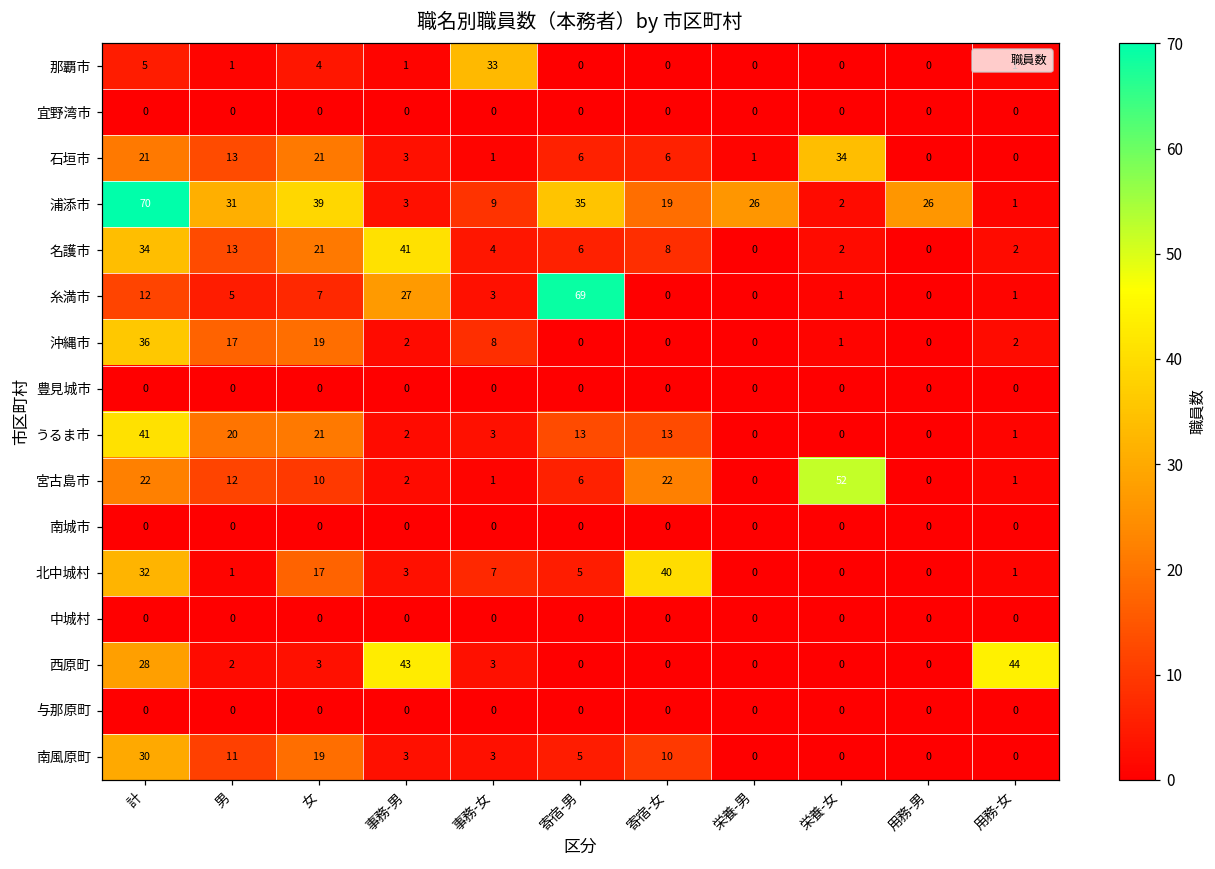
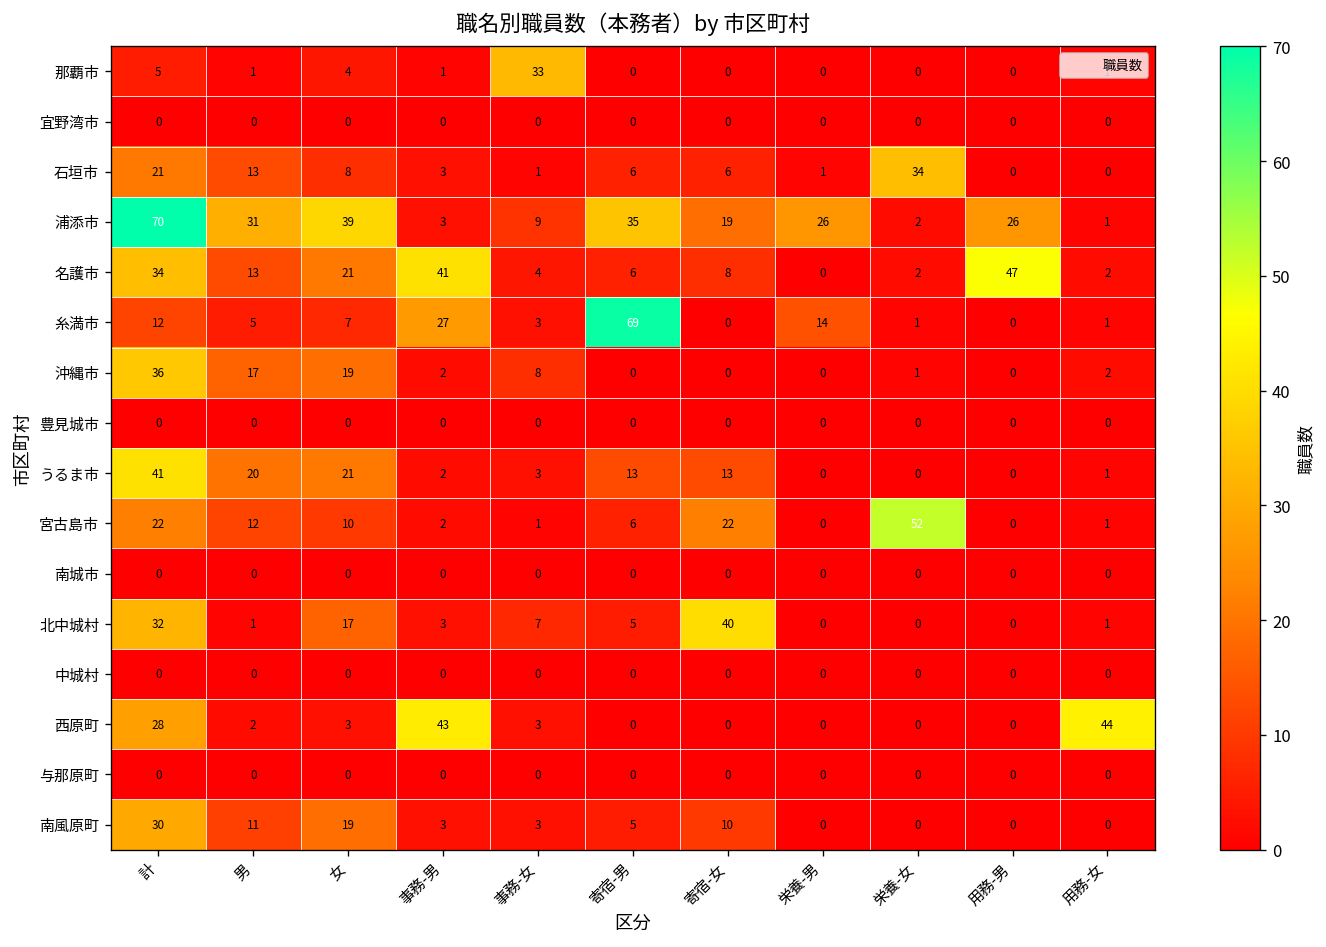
  {
    "那覇市": {
      "計": 5,
      "男": 1,
      "女": 4,
      "事務-男": 1,
      "事務-女": 33,
      "寄宿-男": 0,
      "寄宿-女": 0,
      "栄養-男": 0,
      "栄養-女": 0,
      "用務-男": 0
    },
    "宜野湾市": {
      "計": 0,
      "男": 0,
      "女": 0,
      "事務-男": 0,
      "事務-女": 0,
      "寄宿-男": 0,
      "寄宿-女": 0,
      "栄養-男": 0,
      "栄養-女": 0,
      "用務-男": 0,
      "用務-女": 0
    },
    "石垣市": {
      "計": 21,
      "男": 13,
-     "女": 21,
+     "女": 8,
      "事務-男": 3,
      "事務-女": 1,
      "寄宿-男": 6,
      "寄宿-女": 6,
      "栄養-男": 1,
      "栄養-女": 34,
      "用務-男": 0,
      "用務-女": 0
    },
    "浦添市": {
      "計": 70,
      "男": 31,
      "女": 39,
      "事務-男": 3,
      "事務-女": 9,
      "寄宿-男": 35,
      "寄宿-女": 19,
      "栄養-男": 26,
      "栄養-女": 2,
      "用務-男": 26,
      "用務-女": 1
    },
    "名護市": {
      "計": 34,
      "男": 13,
      "女": 21,
      "事務-男": 41,
      "事務-女": 4,
      "寄宿-男": 6,
      "寄宿-女": 8,
      "栄養-男": 0,
      "栄養-女": 2,
-     "用務-男": 0,
+     "用務-男": 47,
      "用務-女": 2
    },
    "糸満市": {
      "計": 12,
      "男": 5,
      "女": 7,
      "事務-男": 27,
      "事務-女": 3,
      "寄宿-男": 69,
      "寄宿-女": 0,
-     "栄養-男": 0,
+     "栄養-男": 14,
      "栄養-女": 1,
      "用務-男": 0,
      "用務-女": 1
    },
    "沖縄市": {
      "計": 36,
      "男": 17,
      "女": 19,
      "事務-男": 2,
      "事務-女": 8,
      "寄宿-男": 0,
      "寄宿-女": 0,
      "栄養-男": 0,
      "栄養-女": 1,
      "用務-男": 0,
      "用務-女": 2
    },
    "豊見城市": {
      "計": 0,
      "男": 0,
      "女": 0,
      "事務-男": 0,
      "事務-女": 0,
      "寄宿-男": 0,
      "寄宿-女": 0,
      "栄養-男": 0,
      "栄養-女": 0,
      "用務-男": 0,
      "用務-女": 0
    },
    "うるま市": {
      "計": 41,
      "男": 20,
      "女": 21,
      "事務-男": 2,
      "事務-女": 3,
      "寄宿-男": 13,
      "寄宿-女": 13,
      "栄養-男": 0,
      "栄養-女": 0,
      "用務-男": 0,
      "用務-女": 1
    },
    "宮古島市": {
      "計": 22,
      "男": 12,
      "女": 10,
      "事務-男": 2,
      "事務-女": 1,
      "寄宿-男": 6,
      "寄宿-女": 22,
      "栄養-男": 0,
      "栄養-女": 52,
      "用務-男": 0,
      "用務-女": 1
    },
    "南城市": {
      "計": 0,
      "男": 0,
      "女": 0,
      "事務-男": 0,
      "事務-女": 0,
      "寄宿-男": 0,
      "寄宿-女": 0,
      "栄養-男": 0,
      "栄養-女": 0,
      "用務-男": 0,
      "用務-女": 0
    },
    "北中城村": {
      "計": 32,
      "男": 1,
      "女": 17,
      "事務-男": 3,
      "事務-女": 7,
      "寄宿-男": 5,
      "寄宿-女": 40,
      "栄養-男": 0,
      "栄養-女": 0,
      "用務-男": 0,
      "用務-女": 1
    },
    "中城村": {
      "計": 0,
      "男": 0,
      "女": 0,
      "事務-男": 0,
      "事務-女": 0,
      "寄宿-男": 0,
      "寄宿-女": 0,
      "栄養-男": 0,
      "栄養-女": 0,
      "用務-男": 0,
      "用務-女": 0
    },
    "西原町": {
      "計": 28,
      "男": 2,
      "女": 3,
      "事務-男": 43,
      "事務-女": 3,
      "寄宿-男": 0,
      "寄宿-女": 0,
      "栄養-男": 0,
      "栄養-女": 0,
      "用務-男": 0,
      "用務-女": 44
    },
    "与那原町": {
      "計": 0,
      "男": 0,
      "女": 0,
      "事務-男": 0,
      "事務-女": 0,
      "寄宿-男": 0,
      "寄宿-女": 0,
      "栄養-男": 0,
      "栄養-女": 0,
      "用務-男": 0,
      "用務-女": 0
    },
    "南風原町": {
      "計": 30,
      "男": 11,
      "女": 19,
      "事務-男": 3,
      "事務-女": 3,
      "寄宿-男": 5,
      "寄宿-女": 10,
      "栄養-男": 0,
      "栄養-女": 0,
      "用務-男": 0,
      "用務-女": 0
    }
  }
